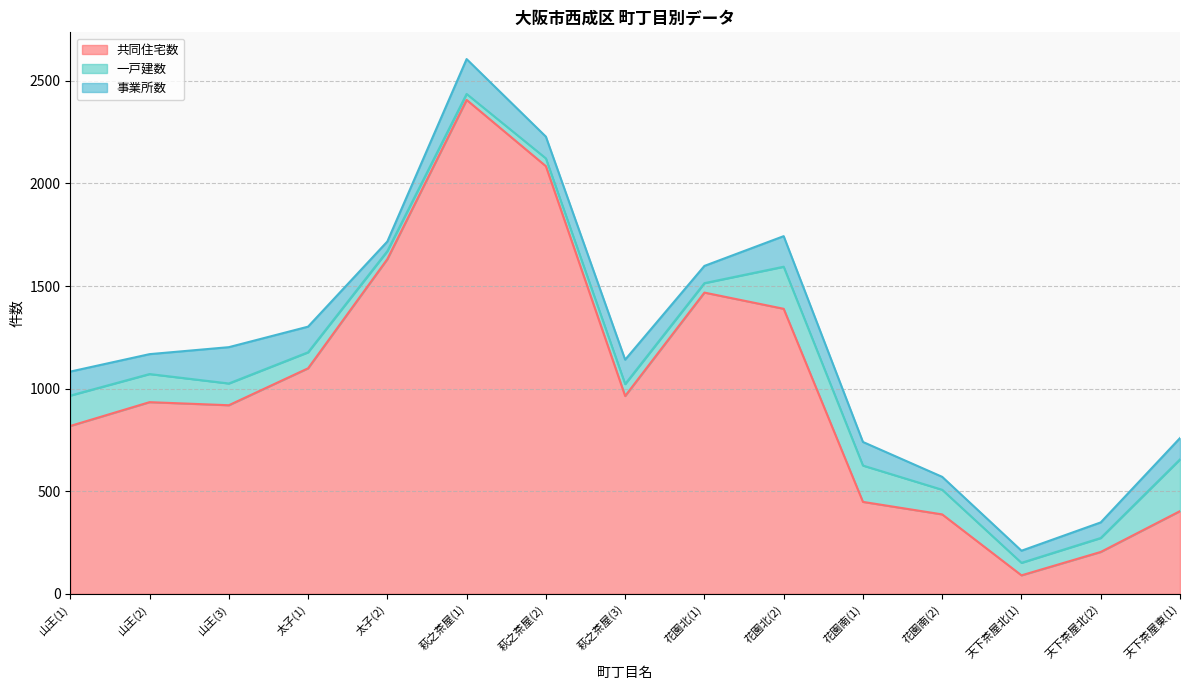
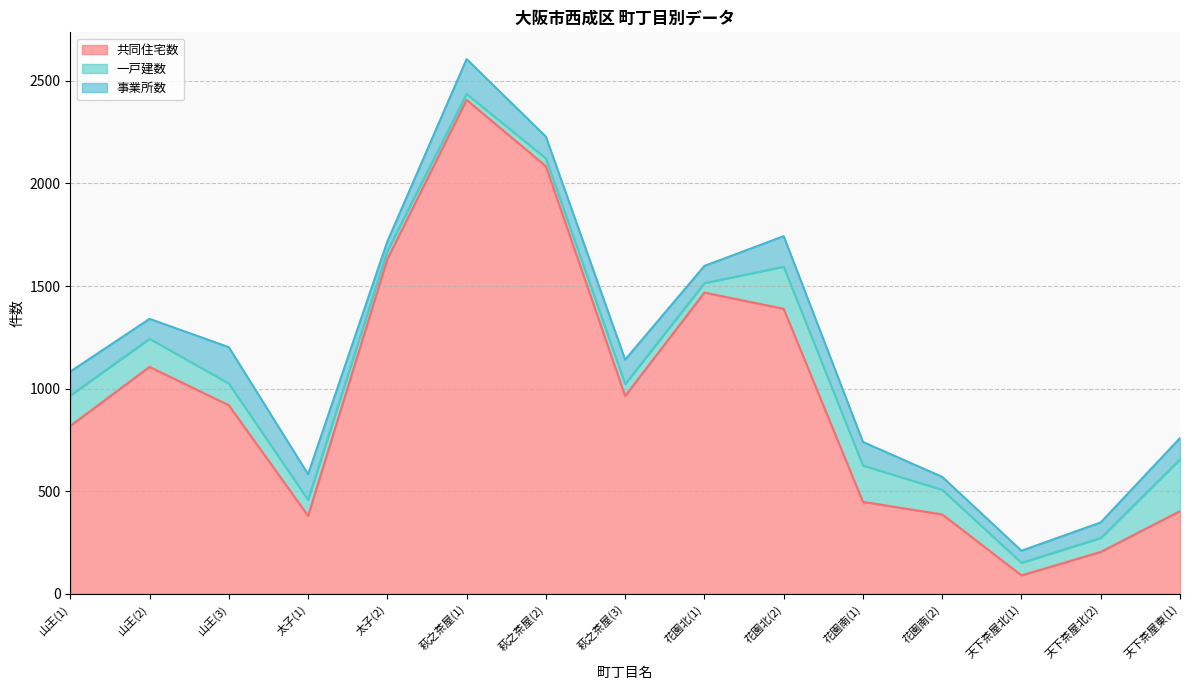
  {
    "共同住宅数": {
      "山王(1)": 820,
-     "山王(2)": 930,
+     "山王(2)": 1110,
      "山王(3)": 920,
-     "太子(1)": 1100,
+     "太子(1)": 380,
      "太子(2)": 1630,
      "萩之茶屋(1)": 2410,
      "萩之茶屋(2)": 2080,
      "萩之茶屋(3)": 960,
      "花園北(1)": 1470,
      "花園北(2)": 1390,
      "花園南(1)": 450,
      "花園南(2)": 390,
      "天下茶屋北(1)": 90,
      "天下茶屋北(2)": 200,
      "天下茶屋東(1)": 400
    }
  }
